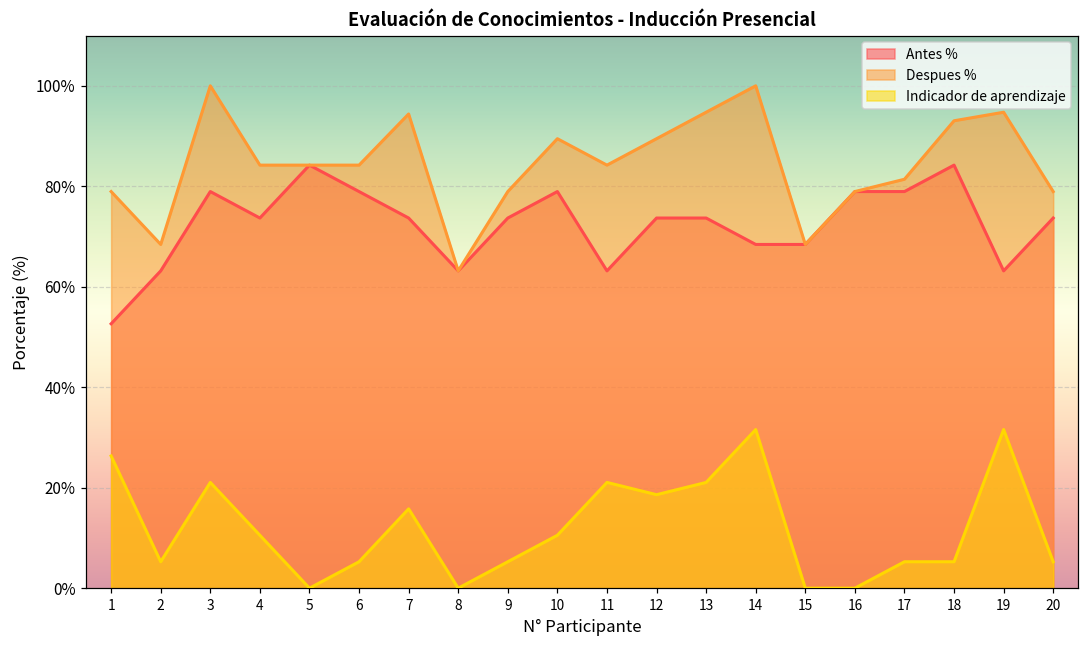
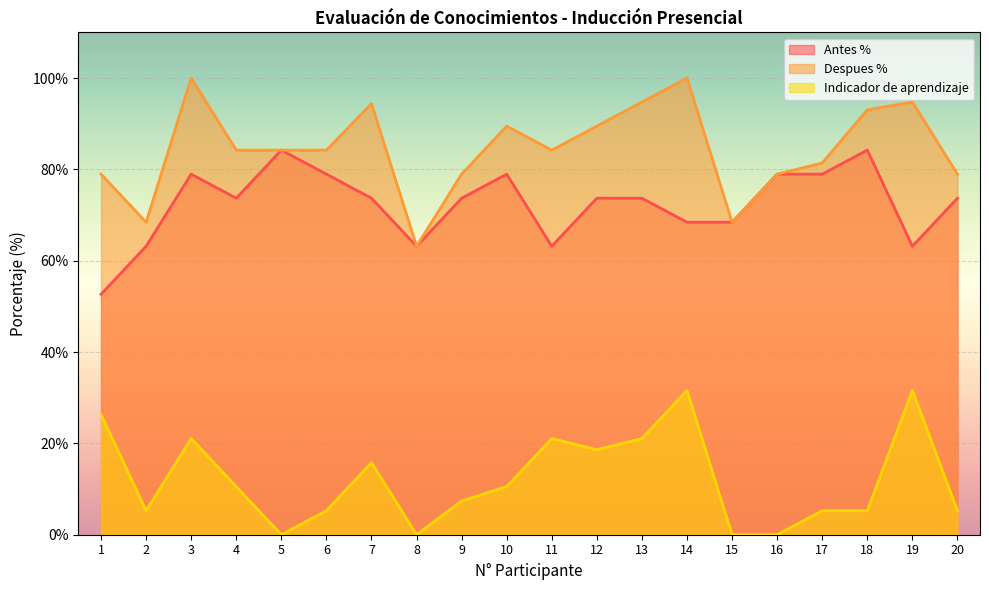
  {
    "Antes %": {
      "1": "53%",
      "2": "63%",
      "3": "79%",
      "4": "74%",
      "6": "79%",
      "7": "74%",
      "9": "74%",
      "10": "79%",
      "11": "63%",
      "12": "74%",
      "13": "74%",
      "14": "68%",
      "17": "79%",
      "18": "84%",
      "19": "63%",
      "20": "74%"
    },
    "Despues %": {
      "1": "79%",
      "2": "68%",
      "3": "100%",
      "4": "84%",
      "6": "84%",
      "7": "94%",
      "9": "79%",
      "10": "89%",
      "11": "84%",
      "12": "89%",
      "13": "95%",
      "14": "100%",
      "17": "81%",
      "18": "93%",
      "19": "95%",
      "20": "79%"
    },
    "Indicador de aprendizaje": {
      "1": "26%",
      "2": "5%",
      "3": "21%",
      "4": "11%",
      "5": "0%",
      "6": "5%",
      "7": "16%",
      "8": "0%",
-     "9": "5%",
+     "9": "7%",
      "10": "11%",
      "11": "21%",
      "12": "19%",
      "13": "21%",
      "14": "32%",
      "15": "0%",
      "16": "0%",
      "17": "5%",
      "18": "5%",
      "19": "32%",
      "20": "5%"
    }
  }
